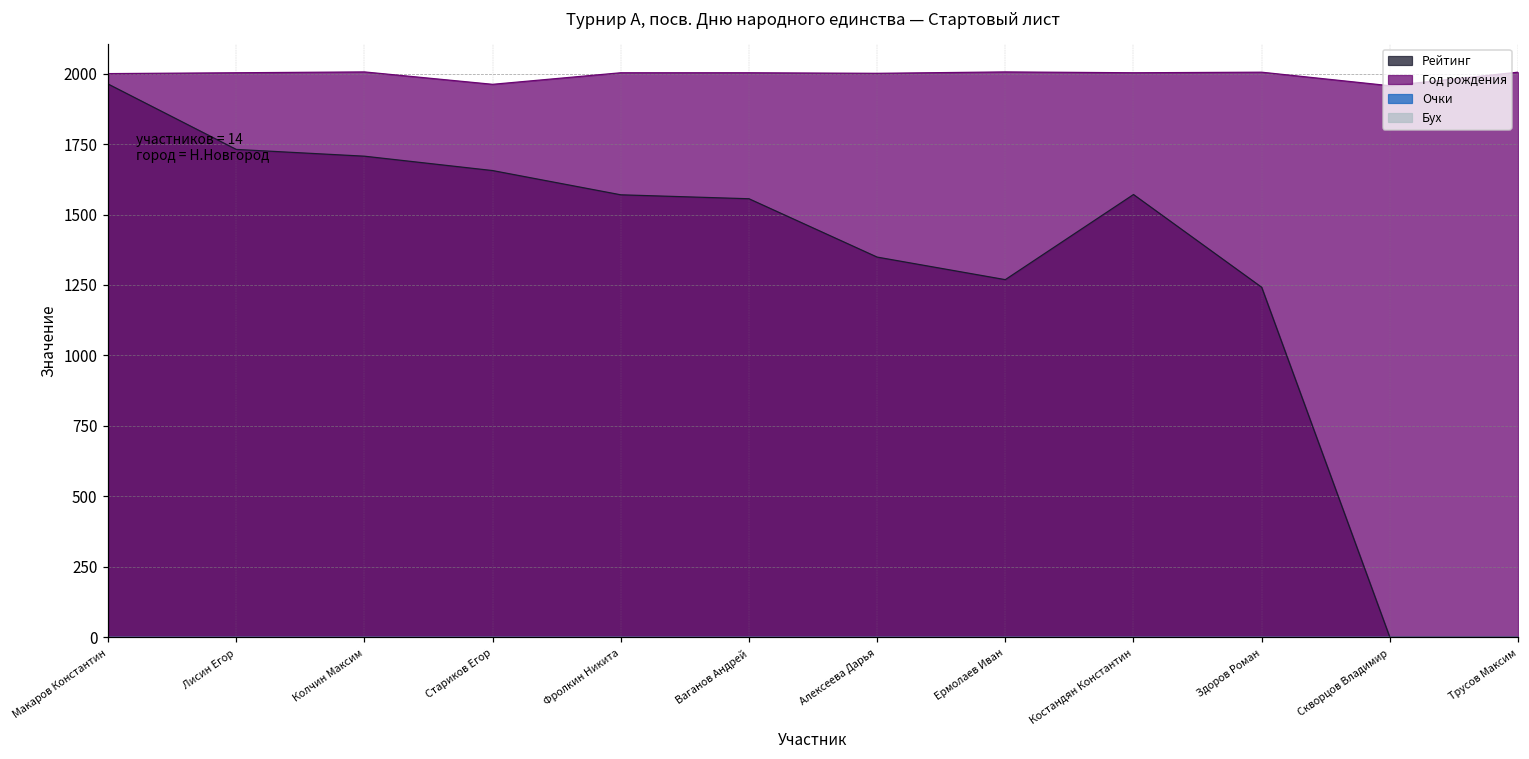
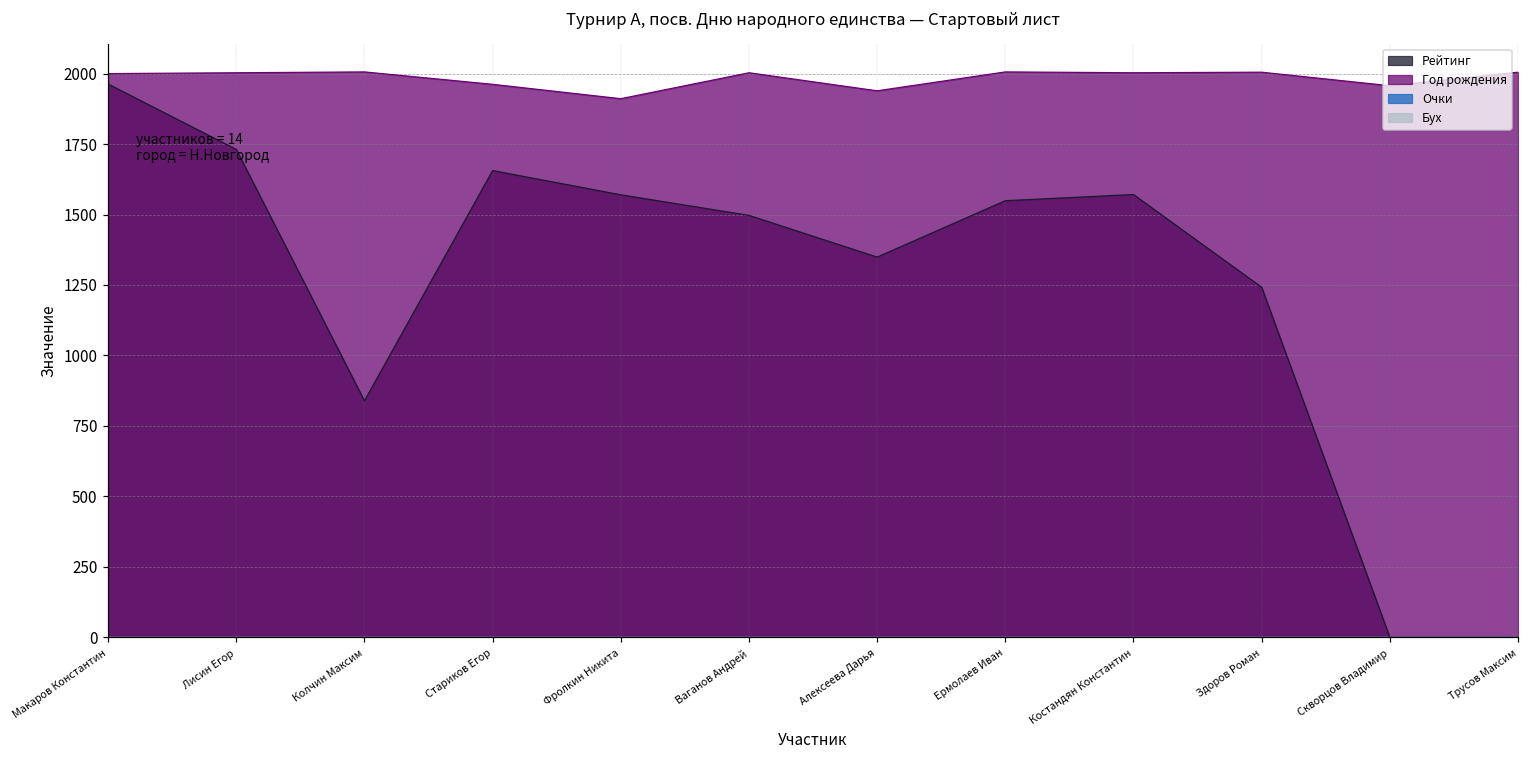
  {
    "Рейтинг": {
      "Макаров Константин": 1960,
-     "Колчин Максим": 1710,
+     "Колчин Максим": 840,
      "Стариков Егор": 1660,
      "Фролкин Никита": 1570,
-     "Ваганов Андрей": 1560,
+     "Ваганов Андрей": 1500,
      "Алексеева Дарья": 1350,
-     "Ермолаев Иван": 1270,
+     "Ермолаев Иван": 1550,
      "Костандян Константин": 1570,
      "Здоров Роман": 1240
    },
    "Год рождения": {
      "Макаров Константин": 2000,
      "Лисин Егор": 2000,
      "Колчин Максим": 2010,
      "Стариков Егор": 1960,
-     "Фролкин Никита": 2000,
+     "Фролкин Никита": 1910,
      "Ваганов Андрей": 2000,
-     "Алексеева Дарья": 2000,
+     "Алексеева Дарья": 1940,
      "Ермолаев Иван": 2010,
      "Костандян Константин": 2000,
      "Здоров Роман": 2010,
      "Трусов Максим": 2010
    },
    "Бух": {
      "Макаров Константин": 0,
      "Лисин Егор": 0,
      "Колчин Максим": 0,
      "Стариков Егор": 0,
      "Фролкин Никита": 0,
      "Ваганов Андрей": 0,
      "Алексеева Дарья": 0,
      "Ермолаев Иван": 0,
      "Костандян Константин": 0,
      "Здоров Роман": 0
    }
  }
